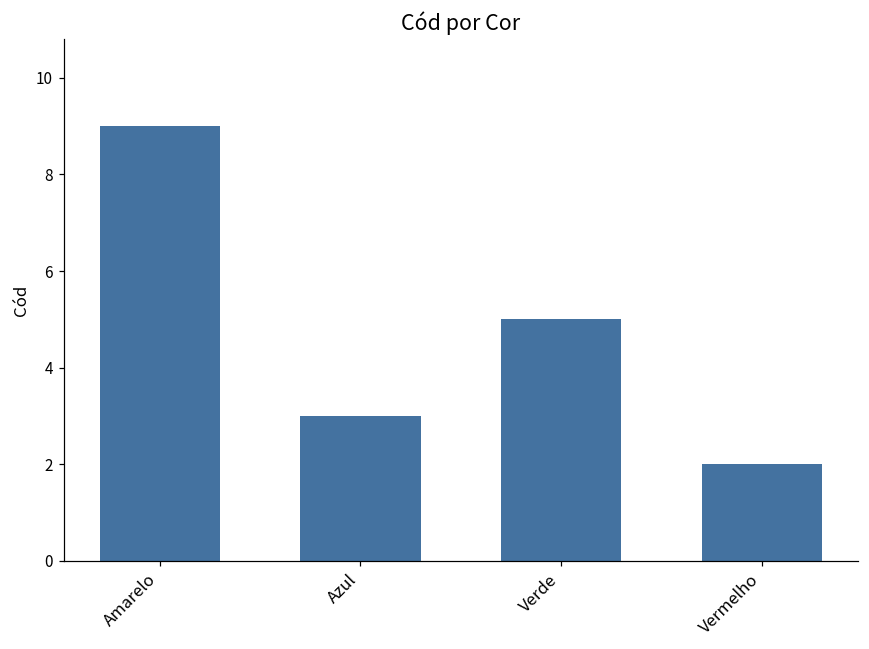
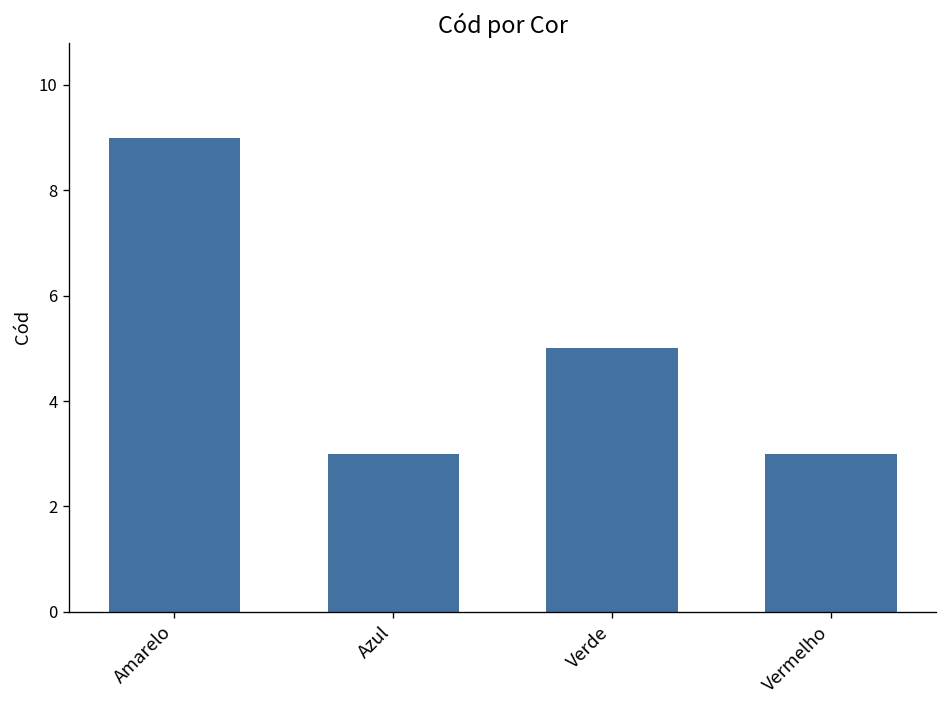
  {
    "Amarelo": 9,
    "Azul": 3,
    "Verde": 5,
-   "Vermelho": 2
+   "Vermelho": 3
  }
